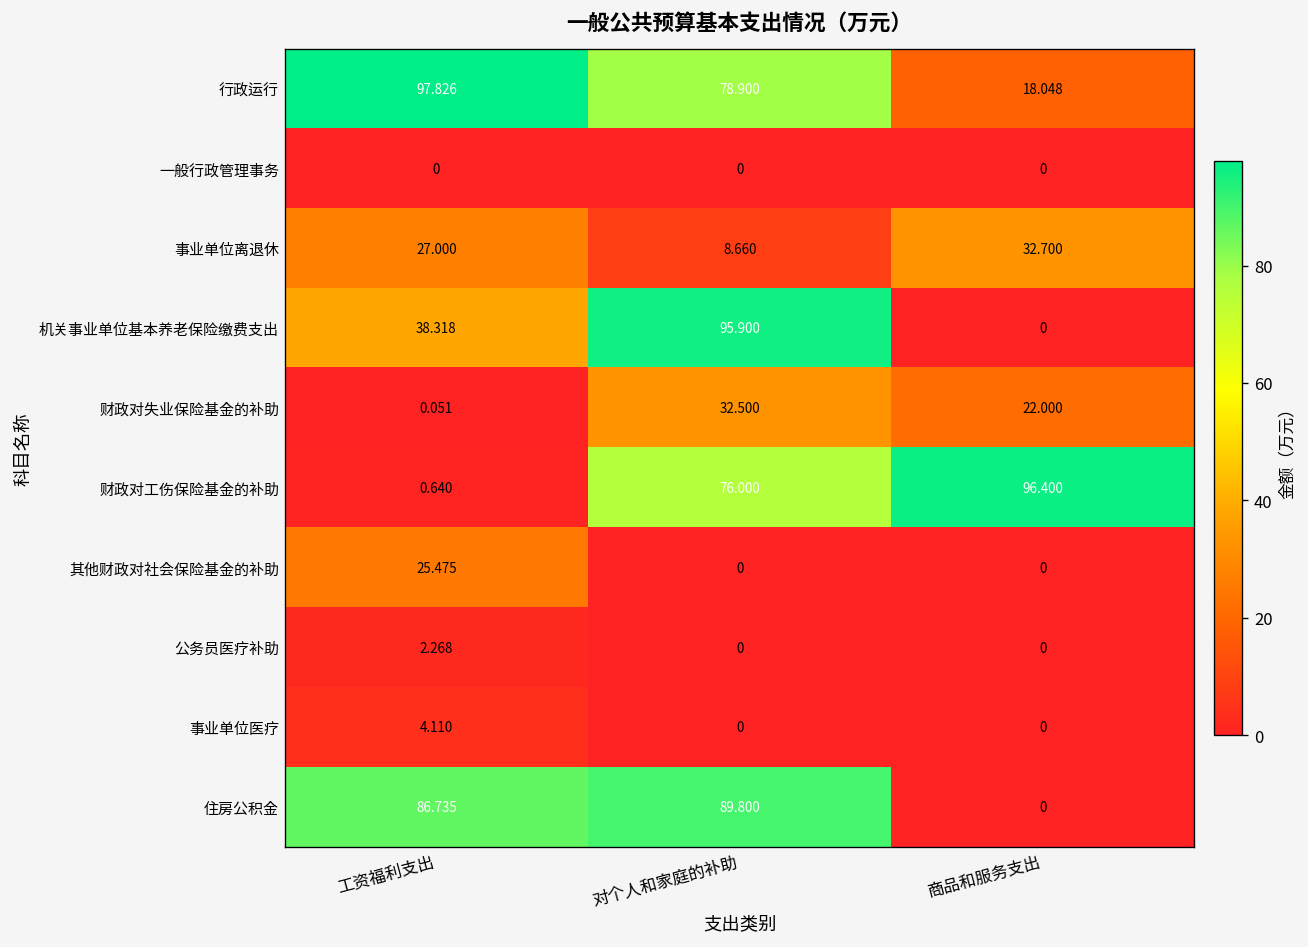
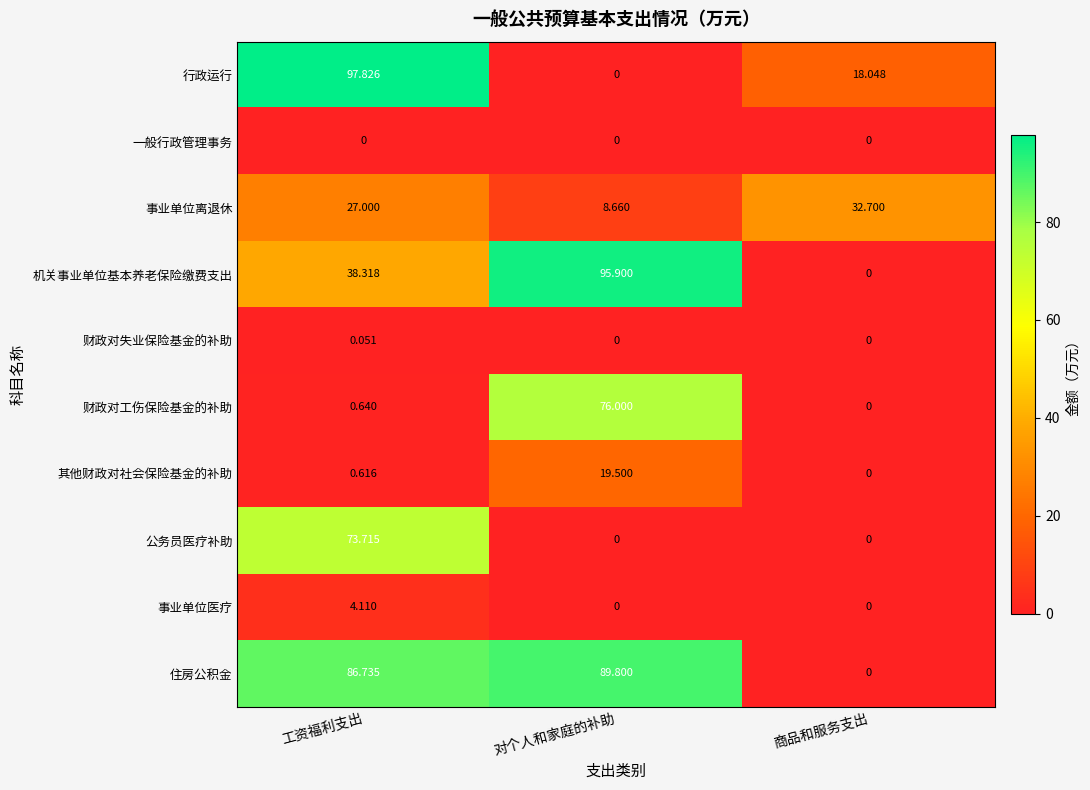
  {
    "行政运行": {
      "工资福利支出": 97.826,
-     "对个人和家庭的补助": 78.900,
+     "对个人和家庭的补助": 0,
      "商品和服务支出": 18.048
    },
    "一般行政管理事务": {
      "工资福利支出": 0,
      "对个人和家庭的补助": 0,
      "商品和服务支出": 0
    },
    "事业单位离退休": {
      "工资福利支出": 27.000,
      "对个人和家庭的补助": 8.660,
      "商品和服务支出": 32.700
    },
    "机关事业单位基本养老保险缴费支出": {
      "工资福利支出": 38.318,
      "对个人和家庭的补助": 95.900,
      "商品和服务支出": 0
    },
    "财政对失业保险基金的补助": {
      "工资福利支出": 0.051,
-     "对个人和家庭的补助": 32.500,
-     "商品和服务支出": 22.000
+     "对个人和家庭的补助": 0,
+     "商品和服务支出": 0
    },
    "财政对工伤保险基金的补助": {
      "工资福利支出": 0.640,
      "对个人和家庭的补助": 76.000,
-     "商品和服务支出": 96.400
+     "商品和服务支出": 0
    },
    "其他财政对社会保险基金的补助": {
-     "工资福利支出": 25.475,
-     "对个人和家庭的补助": 0,
+     "工资福利支出": 0.616,
+     "对个人和家庭的补助": 19.500,
      "商品和服务支出": 0
    },
    "公务员医疗补助": {
-     "工资福利支出": 2.268,
+     "工资福利支出": 73.715,
      "对个人和家庭的补助": 0,
      "商品和服务支出": 0
    },
    "事业单位医疗": {
      "工资福利支出": 4.110,
      "对个人和家庭的补助": 0,
      "商品和服务支出": 0
    },
    "住房公积金": {
      "工资福利支出": 86.735,
      "对个人和家庭的补助": 89.800,
      "商品和服务支出": 0
    }
  }
